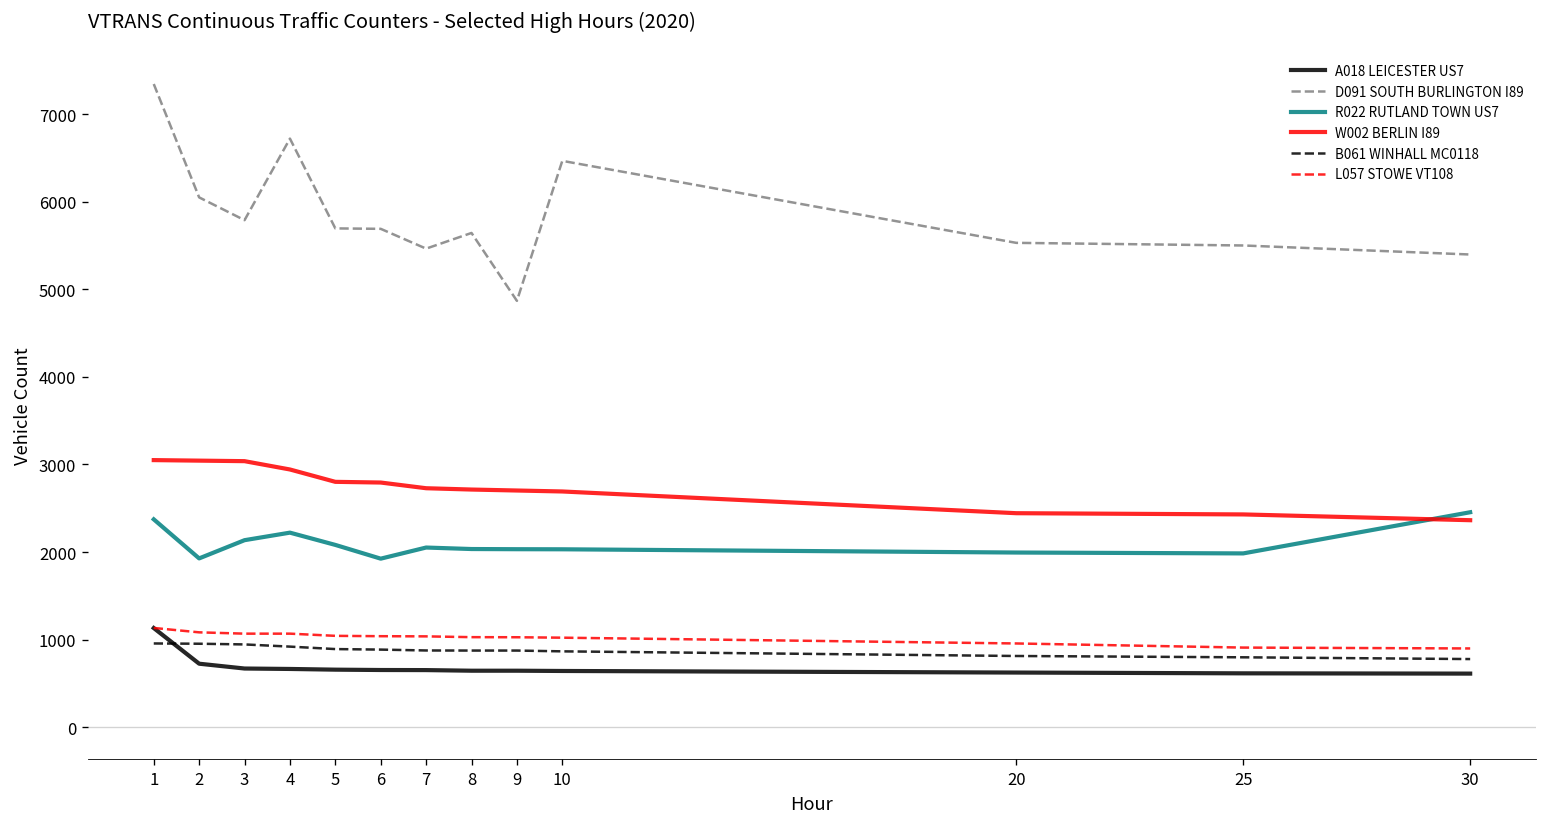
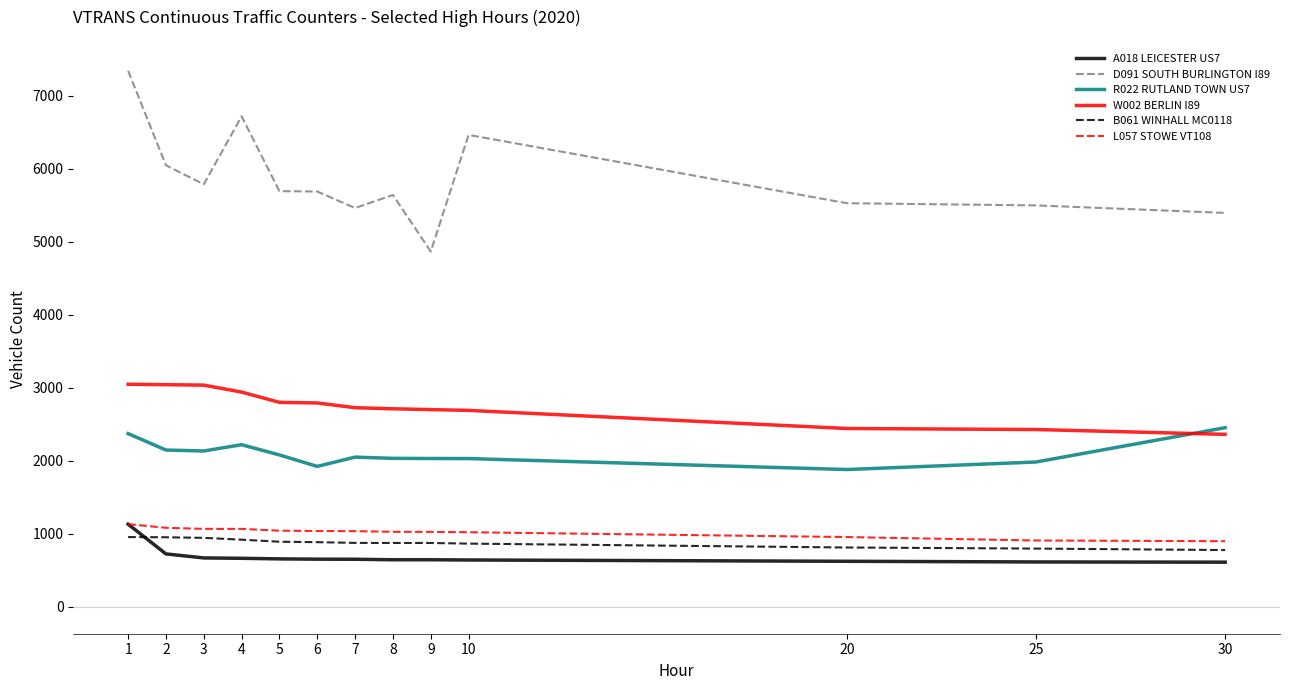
  {
    "D091 SOUTH BURLINGTON I89": {
      "1": 7300,
      "2": 6000,
      "3": 5800,
      "4": 6700,
      "5": 5700,
      "6": 5700,
      "7": 5500,
      "8": 5600,
      "9": 4900,
      "10": 6500,
      "20": 5500,
      "25": 5500,
      "30": 5400
    },
    "R022 RUTLAND TOWN US7": {
      "1": 2400,
-     "2": 1900,
+     "2": 2100,
      "3": 2100,
      "4": 2200,
      "5": 2100,
      "6": 1900,
      "7": 2100,
      "8": 2000,
      "9": 2000,
      "10": 2000,
-     "20": 2000,
+     "20": 1900,
      "25": 2000,
      "30": 2500
    }
  }
